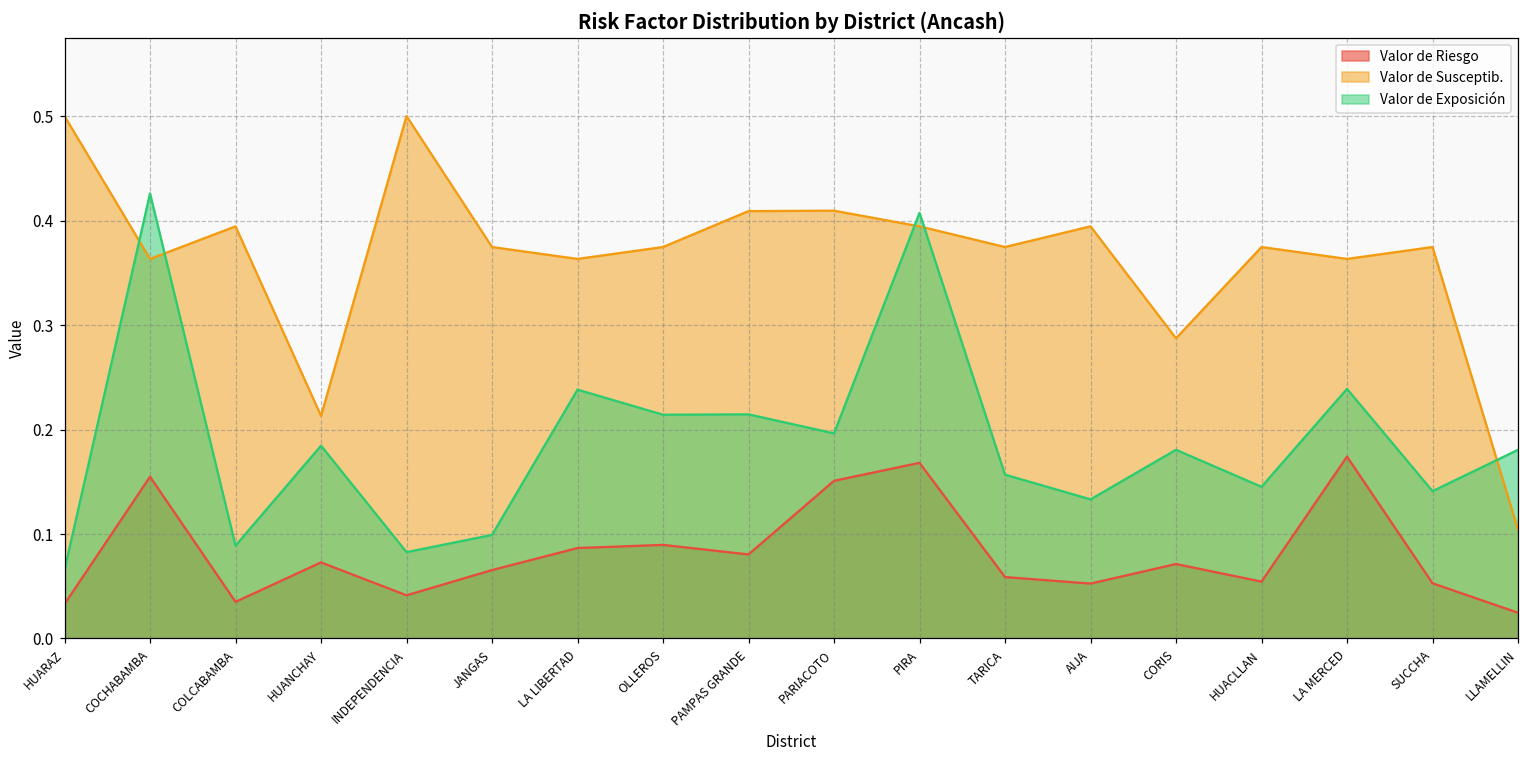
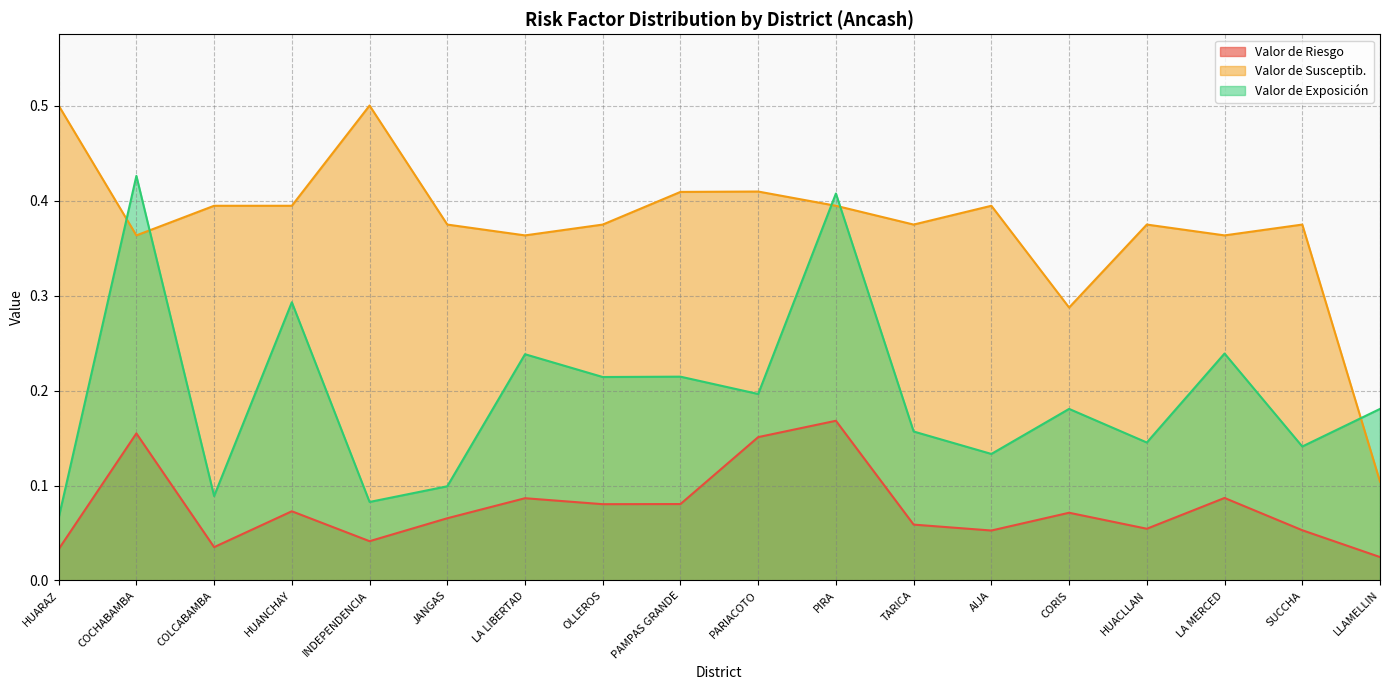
  {
    "Valor de Riesgo": {
      "HUARAZ": 0.03,
      "COCHABAMBA": 0.15,
      "COLCABAMBA": 0.04,
      "HUANCHAY": 0.07,
      "INDEPENDENCIA": 0.04,
      "JANGAS": 0.07,
      "LA LIBERTAD": 0.09,
-     "OLLEROS": 0.09,
+     "OLLEROS": 0.08,
      "PAMPAS GRANDE": 0.08,
      "PARIACOTO": 0.15,
      "PIRA": 0.17,
      "TARICA": 0.06,
      "AIJA": 0.05,
      "CORIS": 0.07,
      "HUACLLAN": 0.05,
-     "LA MERCED": 0.17,
+     "LA MERCED": 0.09,
      "SUCCHA": 0.05,
      "LLAMELLIN": 0.02
    },
    "Valor de Susceptib.": {
      "HUARAZ": 0.50,
      "COCHABAMBA": 0.36,
      "COLCABAMBA": 0.39,
-     "HUANCHAY": 0.21,
+     "HUANCHAY": 0.39,
      "INDEPENDENCIA": 0.50,
      "JANGAS": 0.37,
      "LA LIBERTAD": 0.36,
      "OLLEROS": 0.37,
      "PAMPAS GRANDE": 0.41,
      "PARIACOTO": 0.41,
      "PIRA": 0.39,
      "TARICA": 0.37,
      "AIJA": 0.39,
      "CORIS": 0.29,
      "HUACLLAN": 0.37,
      "LA MERCED": 0.36,
      "SUCCHA": 0.37,
      "LLAMELLIN": 0.10
    },
    "Valor de Exposición": {
      "HUARAZ": 0.07,
      "COCHABAMBA": 0.43,
      "COLCABAMBA": 0.09,
-     "HUANCHAY": 0.18,
+     "HUANCHAY": 0.29,
      "INDEPENDENCIA": 0.08,
      "JANGAS": 0.10,
      "LA LIBERTAD": 0.24,
      "OLLEROS": 0.21,
      "PAMPAS GRANDE": 0.21,
      "PARIACOTO": 0.20,
      "PIRA": 0.41,
      "TARICA": 0.16,
      "AIJA": 0.13,
      "CORIS": 0.18,
      "HUACLLAN": 0.15,
      "LA MERCED": 0.24,
      "SUCCHA": 0.14,
      "LLAMELLIN": 0.18
    }
  }
